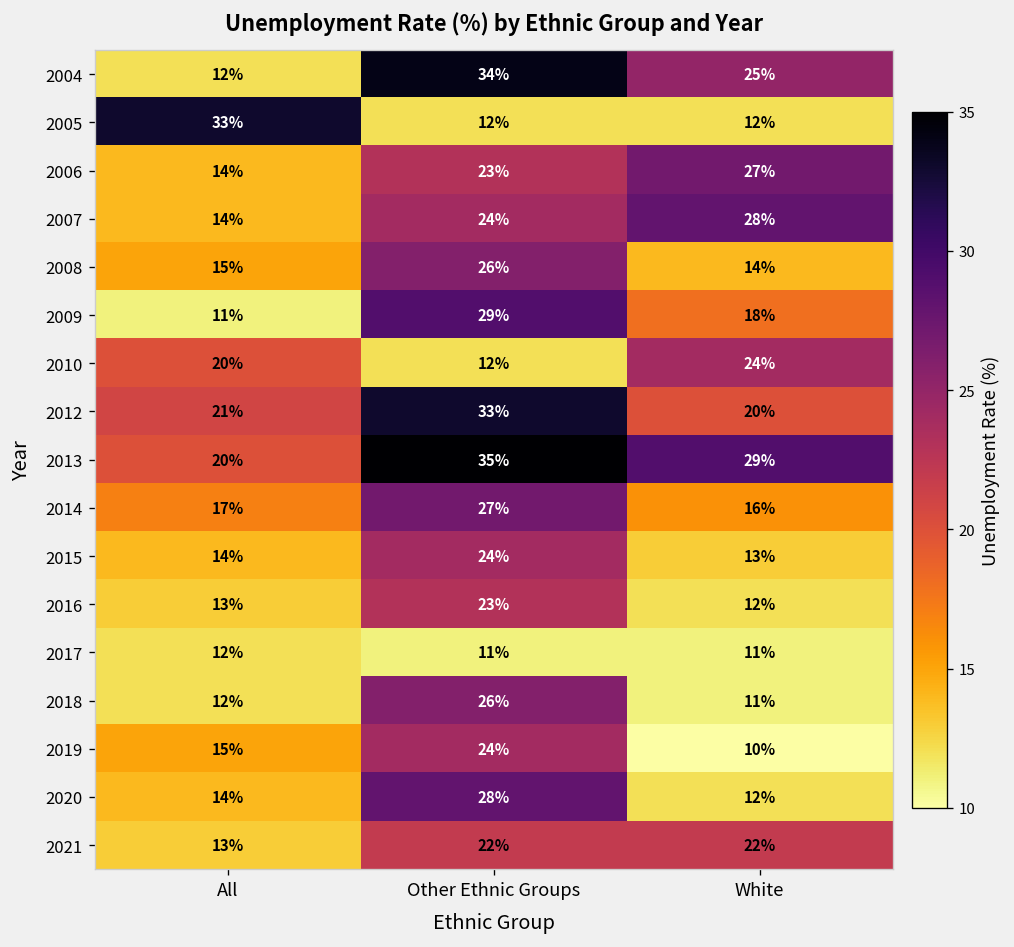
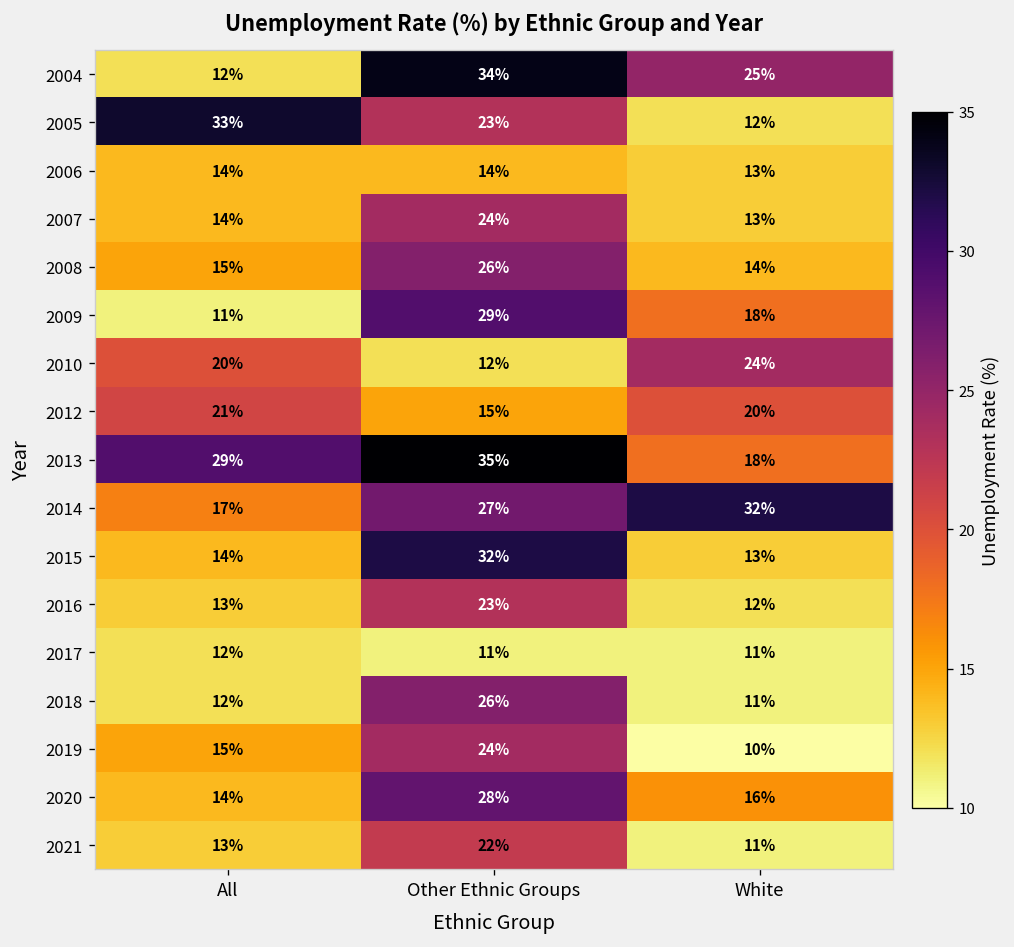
  {
    "2004": {
      "All": "12%",
      "Other Ethnic Groups": "34%",
      "White": "25%"
    },
    "2005": {
      "All": "33%",
-     "Other Ethnic Groups": "12%",
+     "Other Ethnic Groups": "23%",
      "White": "12%"
    },
    "2006": {
      "All": "14%",
-     "Other Ethnic Groups": "23%",
-     "White": "27%"
+     "Other Ethnic Groups": "14%",
+     "White": "13%"
    },
    "2007": {
      "All": "14%",
      "Other Ethnic Groups": "24%",
-     "White": "28%"
+     "White": "13%"
    },
    "2008": {
      "All": "15%",
      "Other Ethnic Groups": "26%",
      "White": "14%"
    },
    "2009": {
      "All": "11%",
      "Other Ethnic Groups": "29%",
      "White": "18%"
    },
    "2010": {
      "All": "20%",
      "Other Ethnic Groups": "12%",
      "White": "24%"
    },
    "2012": {
      "All": "21%",
-     "Other Ethnic Groups": "33%",
+     "Other Ethnic Groups": "15%",
      "White": "20%"
    },
    "2013": {
-     "All": "20%",
+     "All": "29%",
      "Other Ethnic Groups": "35%",
-     "White": "29%"
+     "White": "18%"
    },
    "2014": {
      "All": "17%",
      "Other Ethnic Groups": "27%",
-     "White": "16%"
+     "White": "32%"
    },
    "2015": {
      "All": "14%",
-     "Other Ethnic Groups": "24%",
+     "Other Ethnic Groups": "32%",
      "White": "13%"
    },
    "2016": {
      "All": "13%",
      "Other Ethnic Groups": "23%",
      "White": "12%"
    },
    "2017": {
      "All": "12%",
      "Other Ethnic Groups": "11%",
      "White": "11%"
    },
    "2018": {
      "All": "12%",
      "Other Ethnic Groups": "26%",
      "White": "11%"
    },
    "2019": {
      "All": "15%",
      "Other Ethnic Groups": "24%",
      "White": "10%"
    },
    "2020": {
      "All": "14%",
      "Other Ethnic Groups": "28%",
-     "White": "12%"
+     "White": "16%"
    },
    "2021": {
      "All": "13%",
      "Other Ethnic Groups": "22%",
-     "White": "22%"
+     "White": "11%"
    }
  }
